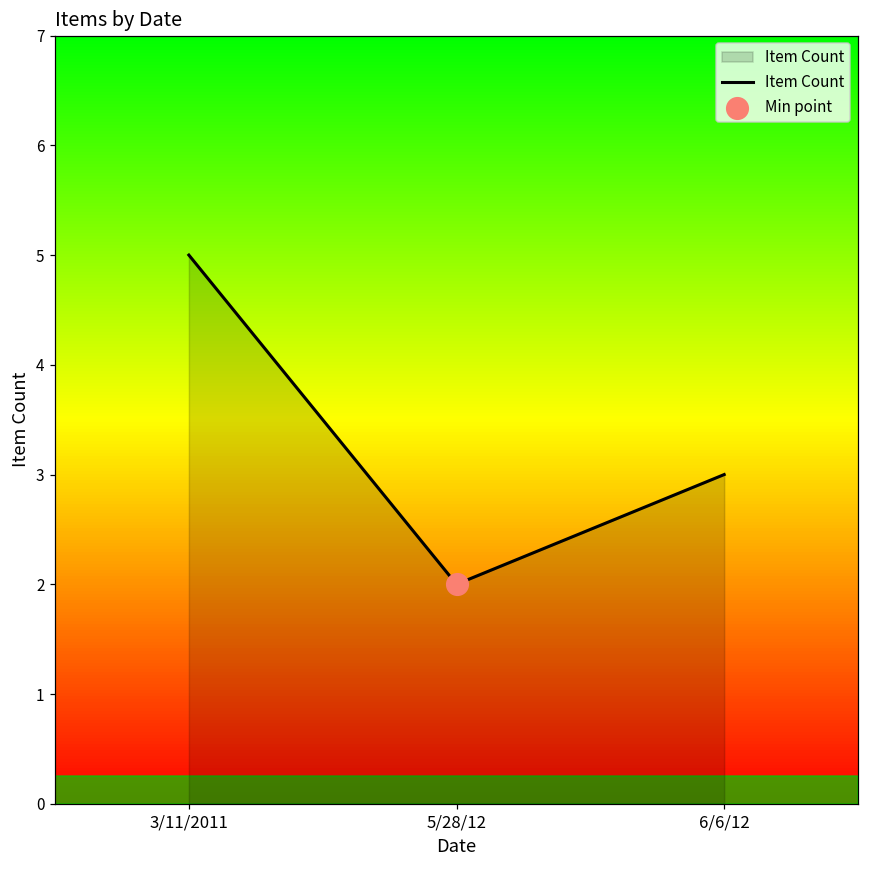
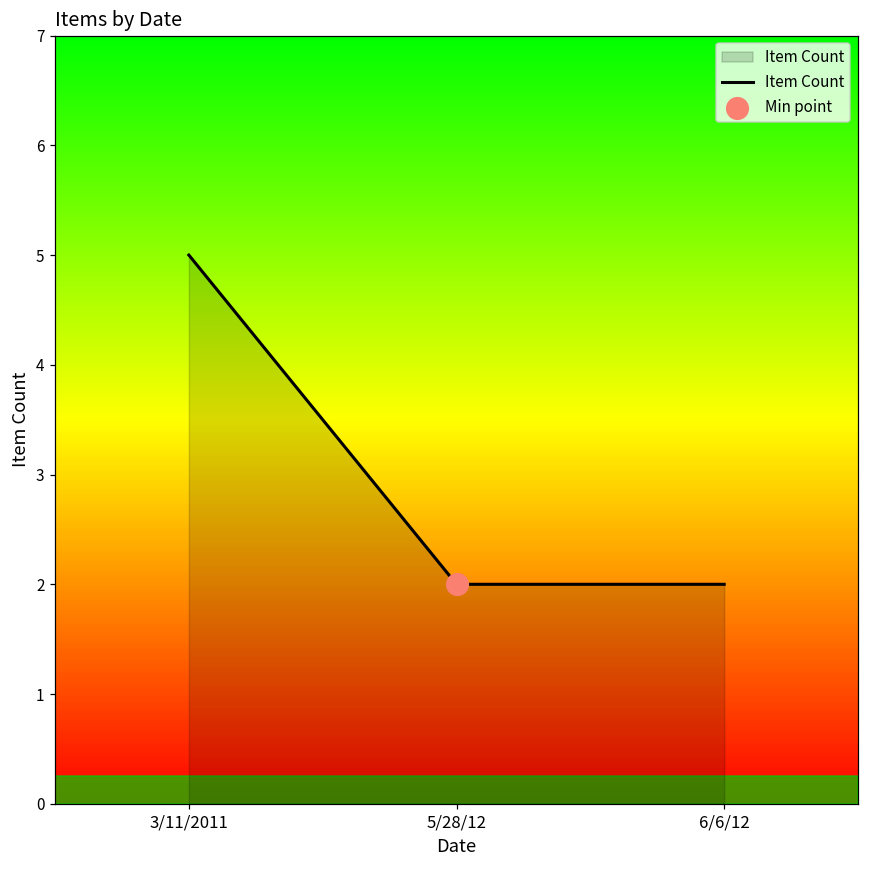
  {
    "Item Count": {
      "3/11/2011": 5,
-     "6/6/12": 3
+     "6/6/12": 2
    }
  }
